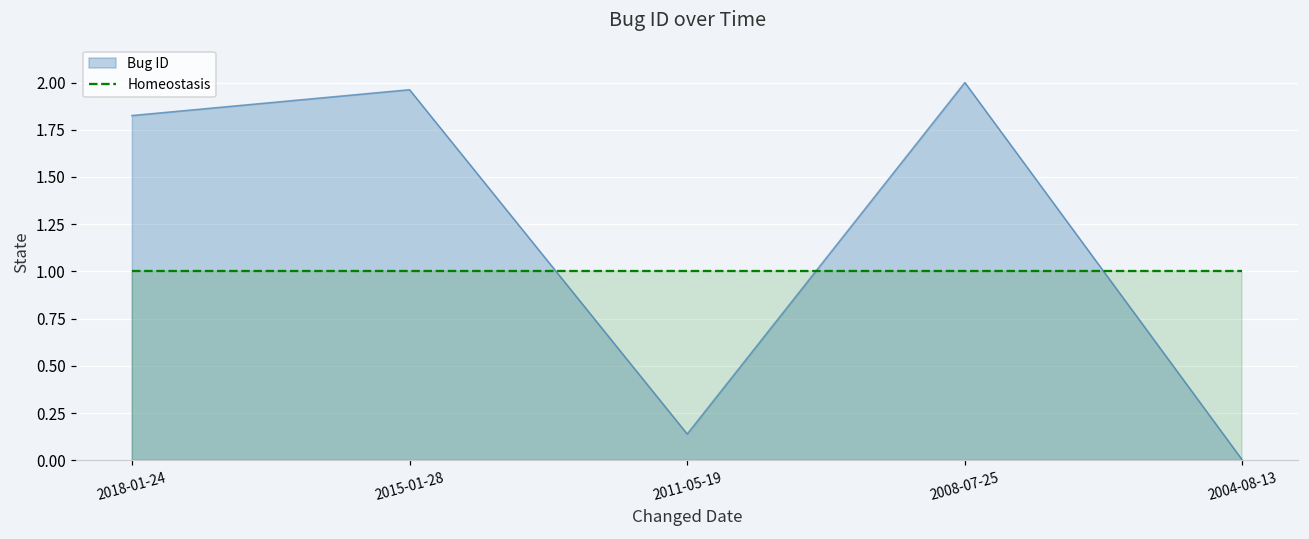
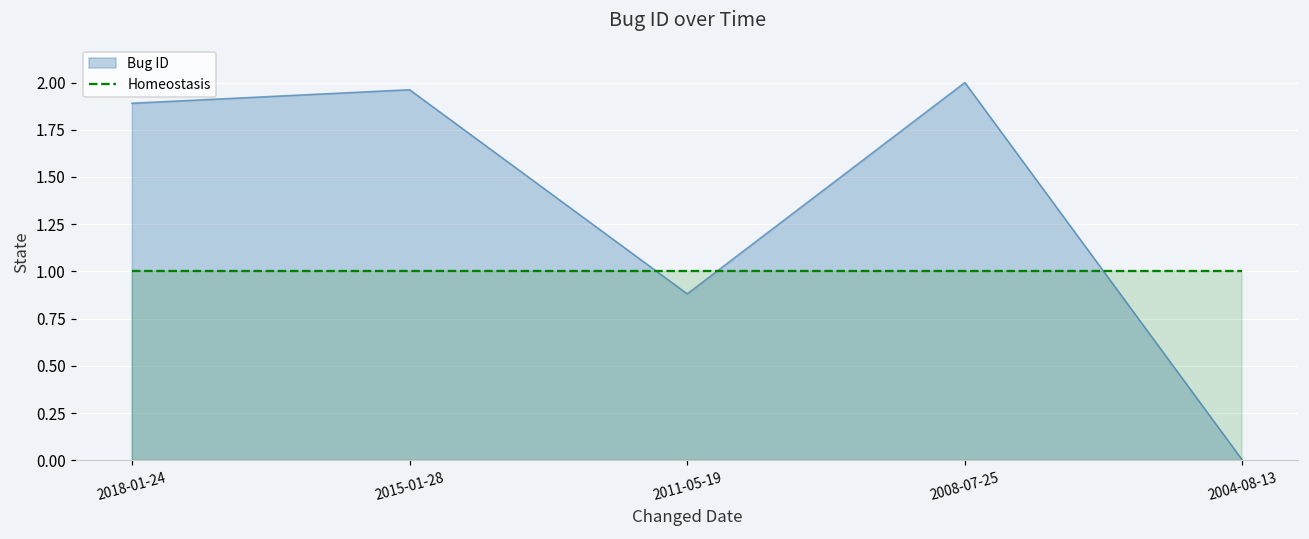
  {
    "Bug ID": {
-     "2018-01-24": 1.83,
+     "2018-01-24": 1.89,
      "2015-01-28": 1.96,
-     "2011-05-19": 0.14,
+     "2011-05-19": 0.88,
      "2008-07-25": 2.00,
      "2004-08-13": 0.00
    },
    "Homeostasis": {
      "2018-01-24": 1.00,
      "2015-01-28": 1.00,
      "2011-05-19": 1.00,
      "2008-07-25": 1.00,
      "2004-08-13": 1.00
    }
  }
